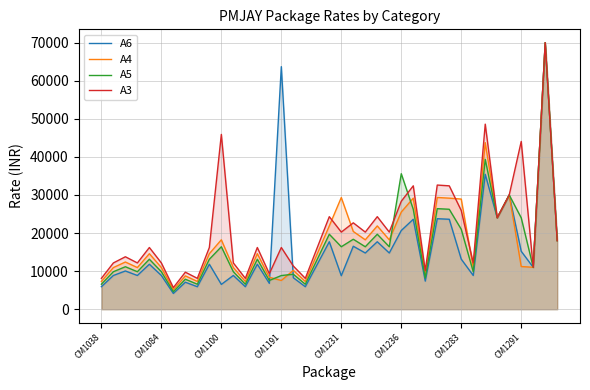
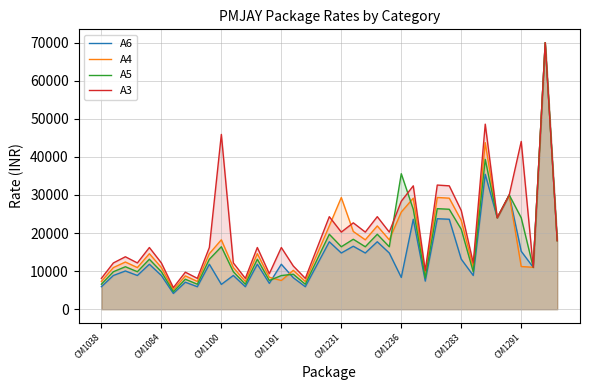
  {
    "A6": {
      "CM1084": 9000,
      "CM1100": 7000,
-     "CM1191": 64000,
-     "CM1231": 9000,
-     "CM1236": 21000,
+     "CM1191": 12000,
+     "CM1231": 15000,
+     "CM1236": 8000,
      "CM1283": 13000,
      "CM1291": 15000
    },
    "A4": {
      "CM1038": 7000,
      "CM1084": 11000,
      "CM1100": 18000,
      "CM1191": 8000,
      "CM1231": 29000,
      "CM1236": 26000,
-     "CM1283": 29000,
+     "CM1283": 23000,
      "CM1291": 11000
    },
    "A5": {
      "CM1084": 10000,
      "CM1100": 16000,
      "CM1191": 9000,
      "CM1231": 16000,
      "CM1236": 36000,
      "CM1283": 21000,
      "CM1291": 24000
    },
    "A3": {
      "CM1038": 8000,
      "CM1084": 12000,
      "CM1100": 46000,
      "CM1191": 16000,
      "CM1231": 20000,
      "CM1236": 28000,
      "CM1283": 26000,
      "CM1291": 44000
    }
  }
